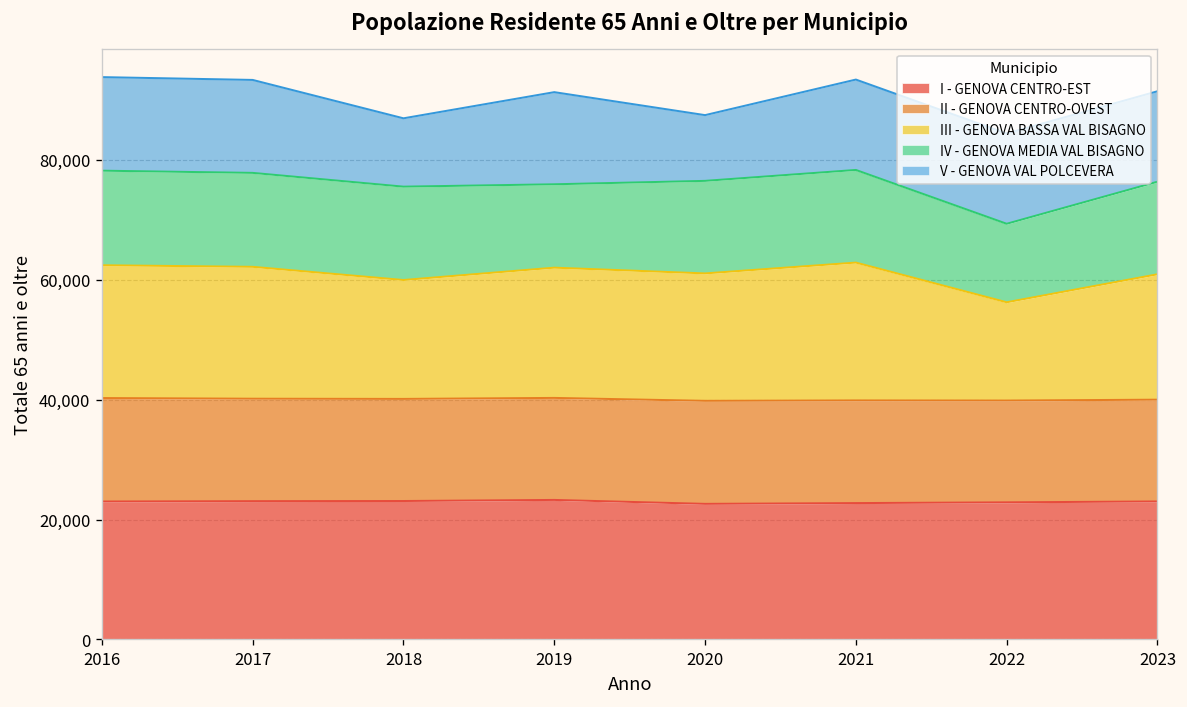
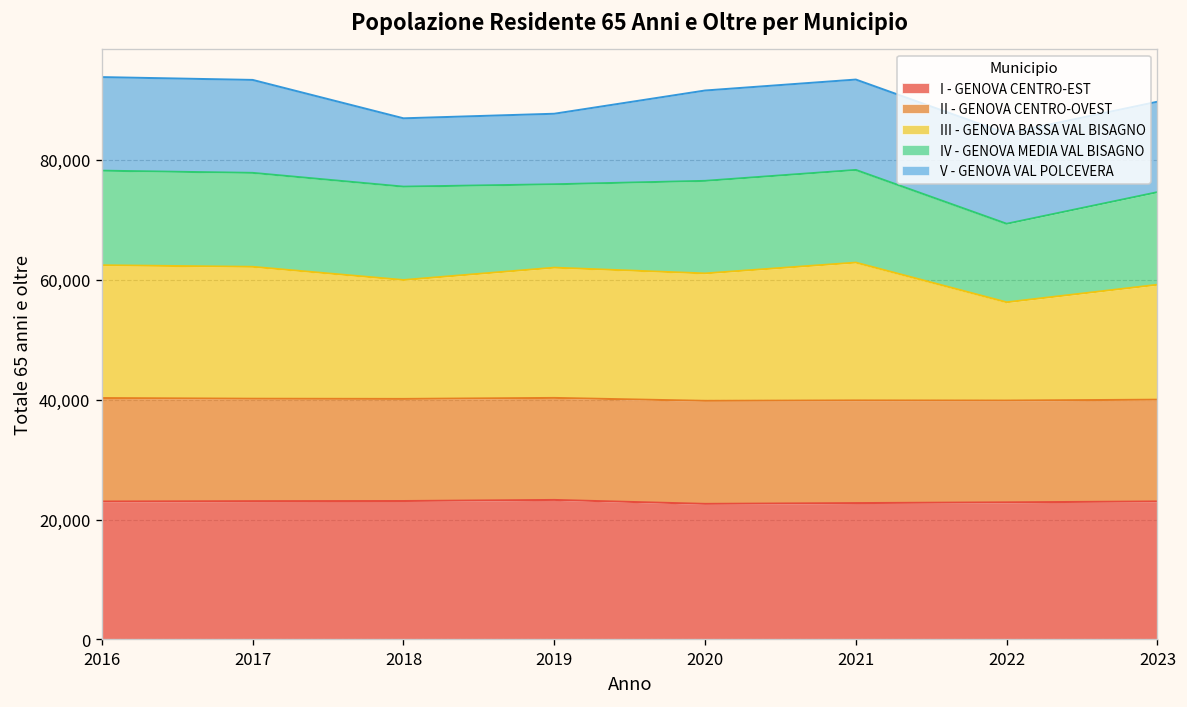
  {
    "III - GENOVA BASSA VAL BISAGNO": {
      "2016": "22,000",
      "2017": "22,000",
      "2018": "20,000",
      "2019": "22,000",
      "2020": "21,000",
      "2021": "23,000",
      "2022": "16,000",
-     "2023": "21,000"
+     "2023": "19,000"
    },
    "IV - GENOVA MEDIA VAL BISAGNO": {
      "2016": "16,000",
      "2017": "16,000",
      "2018": "16,000",
      "2019": "14,000",
      "2020": "15,000",
      "2021": "15,000",
      "2022": "13,000",
      "2023": "15,000"
    },
    "V - GENOVA VAL POLCEVERA": {
      "2016": "16,000",
      "2017": "15,000",
      "2018": "11,000",
-     "2019": "15,000",
-     "2020": "11,000",
+     "2019": "12,000",
+     "2020": "15,000",
      "2021": "15,000",
      "2023": "15,000"
    }
  }
